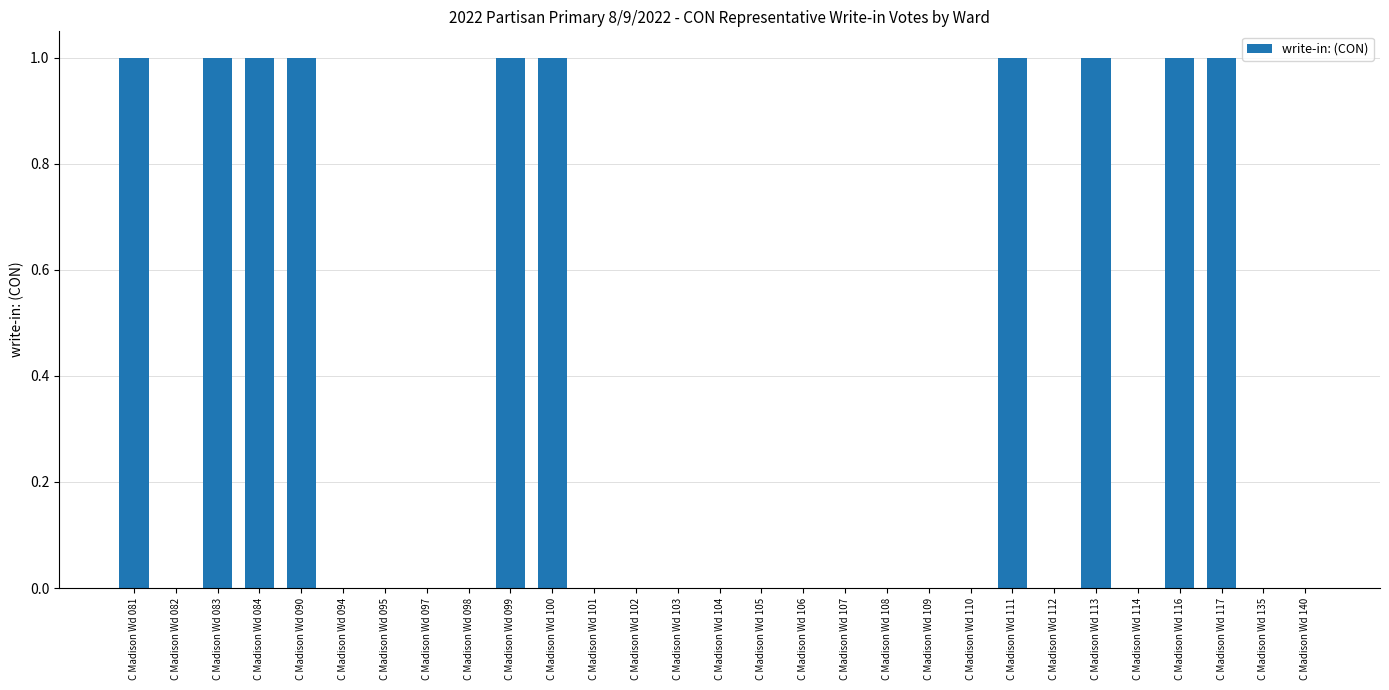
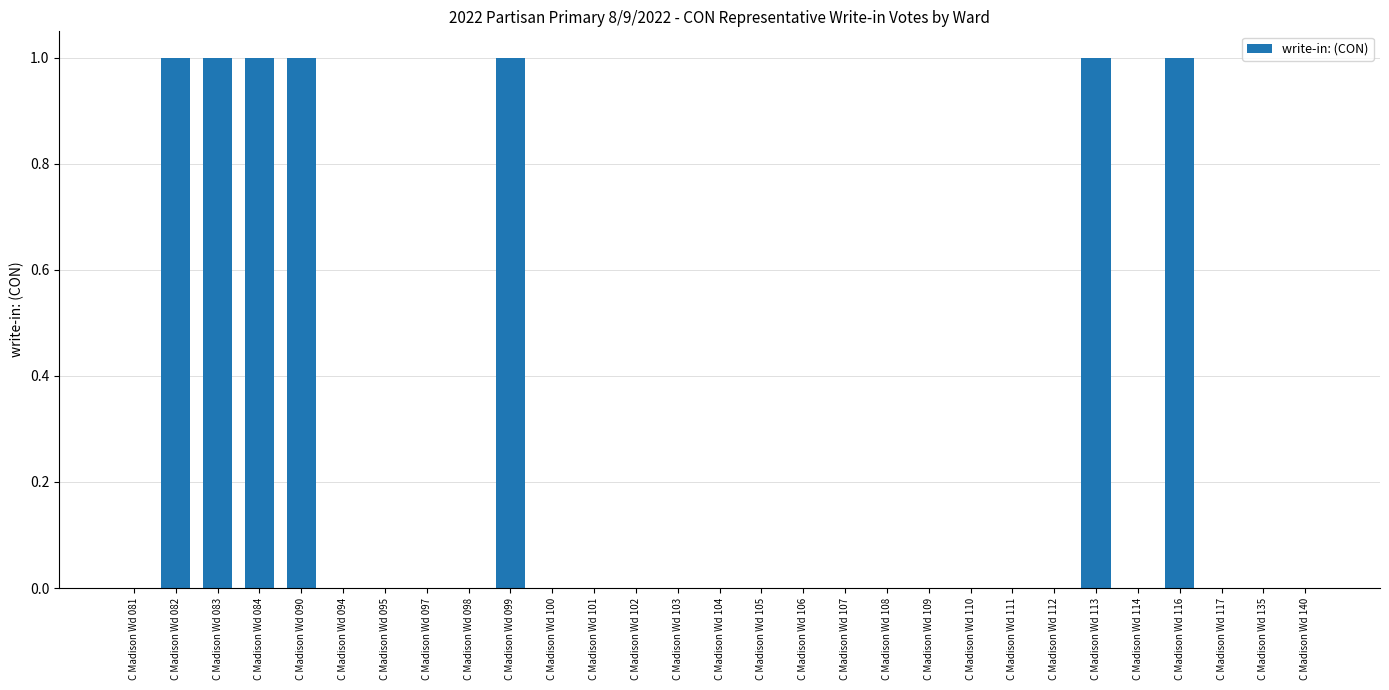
  {
-   "C Madison Wd 081": 1,
-   "C Madison Wd 082": 0,
+   "C Madison Wd 081": 0,
+   "C Madison Wd 082": 1,
    "C Madison Wd 083": 1,
    "C Madison Wd 084": 1,
    "C Madison Wd 090": 1,
    "C Madison Wd 094": 0,
    "C Madison Wd 095": 0,
    "C Madison Wd 097": 0,
    "C Madison Wd 098": 0,
    "C Madison Wd 099": 1,
-   "C Madison Wd 100": 1,
+   "C Madison Wd 100": 0,
    "C Madison Wd 101": 0,
    "C Madison Wd 102": 0,
    "C Madison Wd 103": 0,
    "C Madison Wd 104": 0,
    "C Madison Wd 105": 0,
    "C Madison Wd 106": 0,
    "C Madison Wd 107": 0,
    "C Madison Wd 108": 0,
    "C Madison Wd 109": 0,
    "C Madison Wd 110": 0,
-   "C Madison Wd 111": 1,
+   "C Madison Wd 111": 0,
    "C Madison Wd 112": 0,
    "C Madison Wd 113": 1,
    "C Madison Wd 114": 0,
    "C Madison Wd 116": 1,
-   "C Madison Wd 117": 1,
+   "C Madison Wd 117": 0,
    "C Madison Wd 135": 0,
    "C Madison Wd 140": 0
  }
